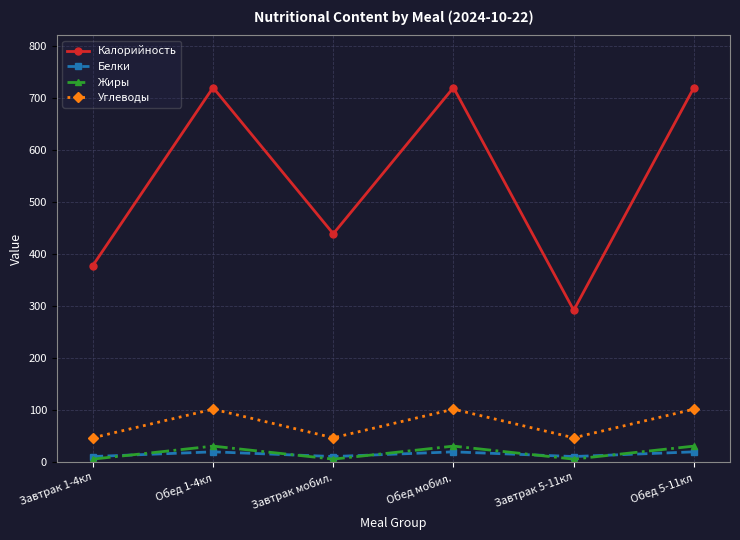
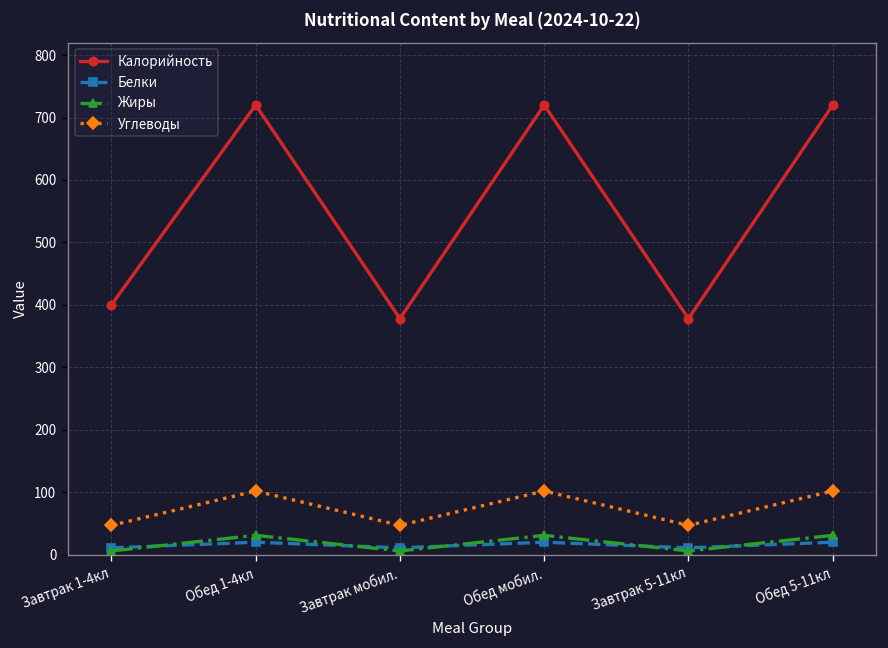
  {
    "Калорийность": {
-     "Завтрак 1-4кл": 380,
+     "Завтрак 1-4кл": 400,
      "Обед 1-4кл": 720,
-     "Завтрак мобил.": 440,
+     "Завтрак мобил.": 380,
      "Обед мобил.": 720,
-     "Завтрак 5-11кл": 290,
+     "Завтрак 5-11кл": 380,
      "Обед 5-11кл": 720
    },
    "Белки": {
      "Завтрак 1-4кл": 10,
      "Обед 1-4кл": 20,
      "Завтрак мобил.": 10,
      "Обед мобил.": 20,
      "Завтрак 5-11кл": 10,
      "Обед 5-11кл": 20
    },
    "Жиры": {
      "Завтрак 1-4кл": 10,
      "Обед 1-4кл": 30,
      "Завтрак мобил.": 10,
      "Обед мобил.": 30,
      "Завтрак 5-11кл": 10,
      "Обед 5-11кл": 30
    },
    "Углеводы": {
      "Завтрак 1-4кл": 50,
      "Обед 1-4кл": 100,
      "Завтрак мобил.": 50,
      "Обед мобил.": 100,
      "Завтрак 5-11кл": 50,
      "Обед 5-11кл": 100
    }
  }
